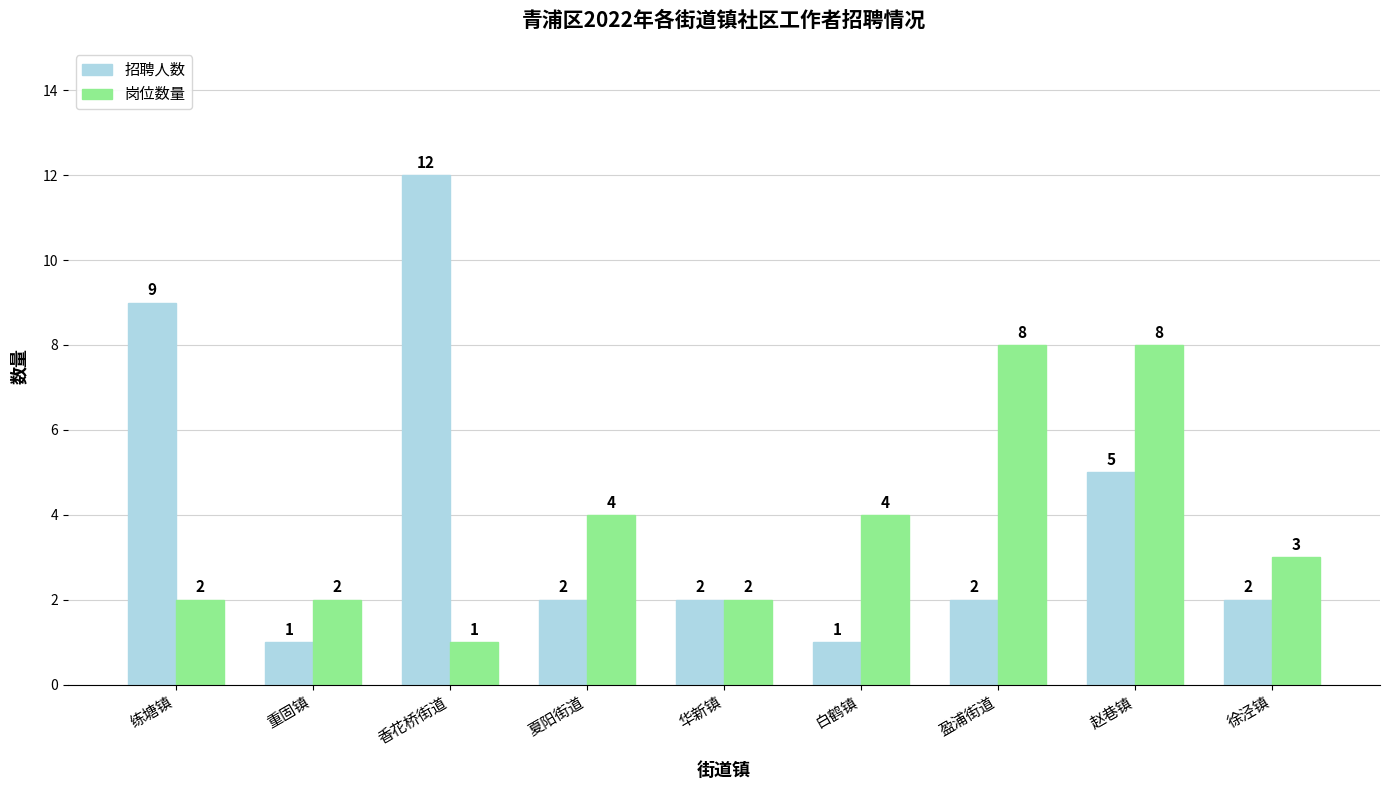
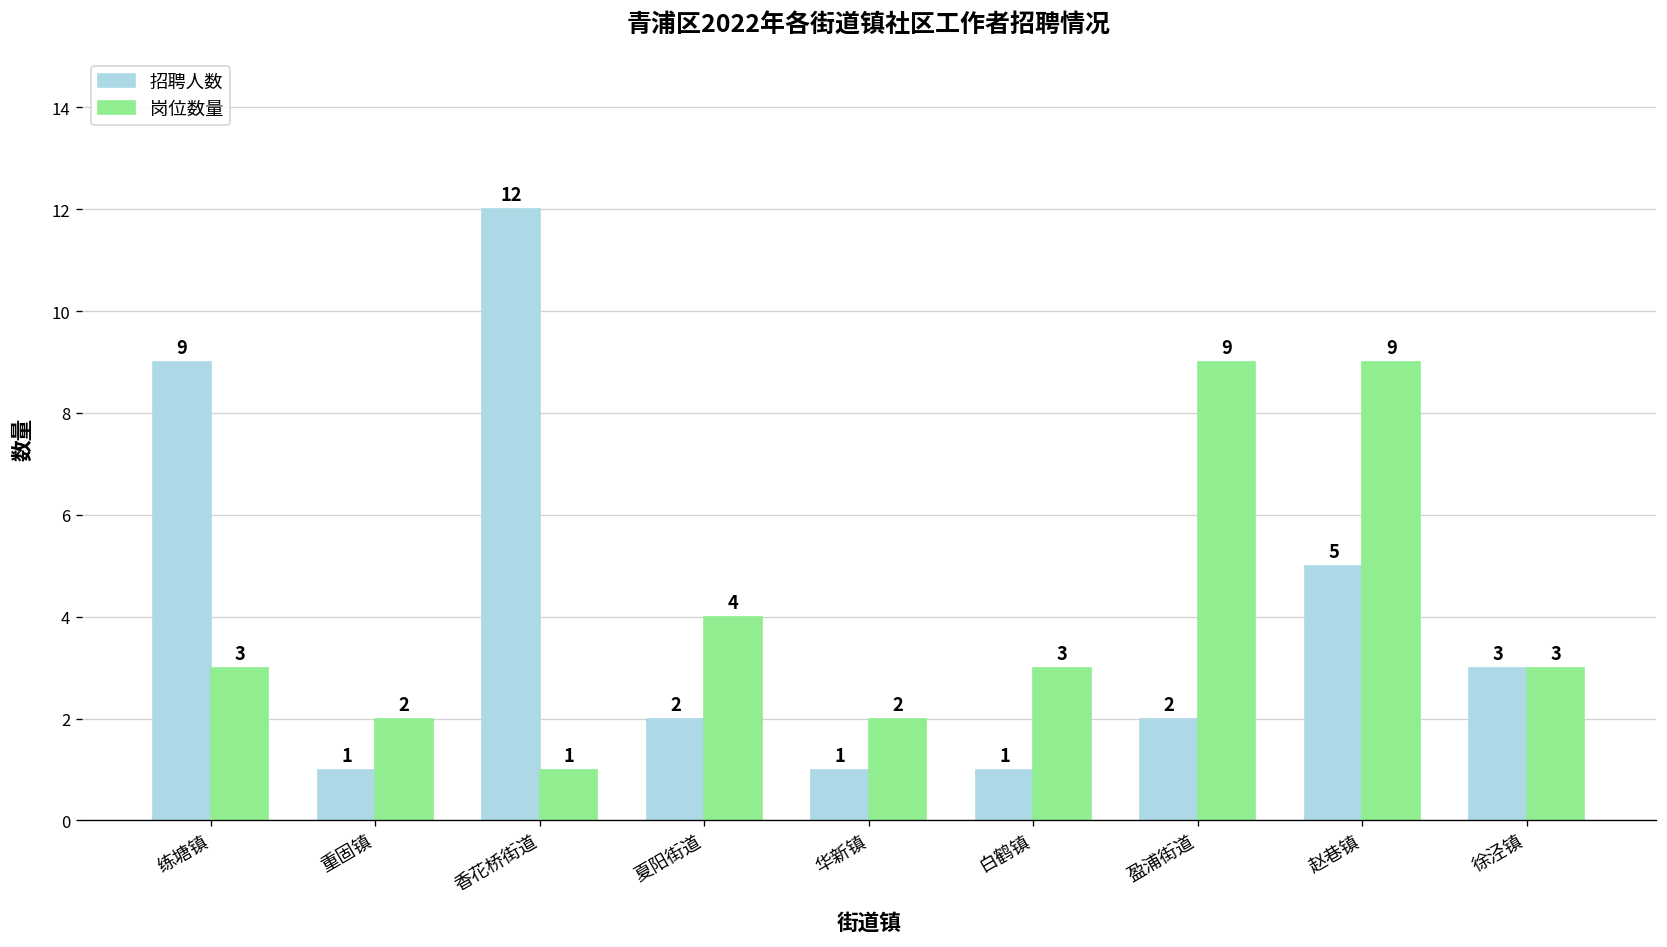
  {
    "招聘人数": {
      "练塘镇": 9,
      "重固镇": 1,
      "香花桥街道": 12,
      "夏阳街道": 2,
-     "华新镇": 2,
+     "华新镇": 1,
      "白鹤镇": 1,
      "盈浦街道": 2,
      "赵巷镇": 5,
-     "徐泾镇": 2
+     "徐泾镇": 3
    },
    "岗位数量": {
-     "练塘镇": 2,
+     "练塘镇": 3,
      "重固镇": 2,
      "香花桥街道": 1,
      "夏阳街道": 4,
      "华新镇": 2,
-     "白鹤镇": 4,
-     "盈浦街道": 8,
-     "赵巷镇": 8,
+     "白鹤镇": 3,
+     "盈浦街道": 9,
+     "赵巷镇": 9,
      "徐泾镇": 3
    }
  }
